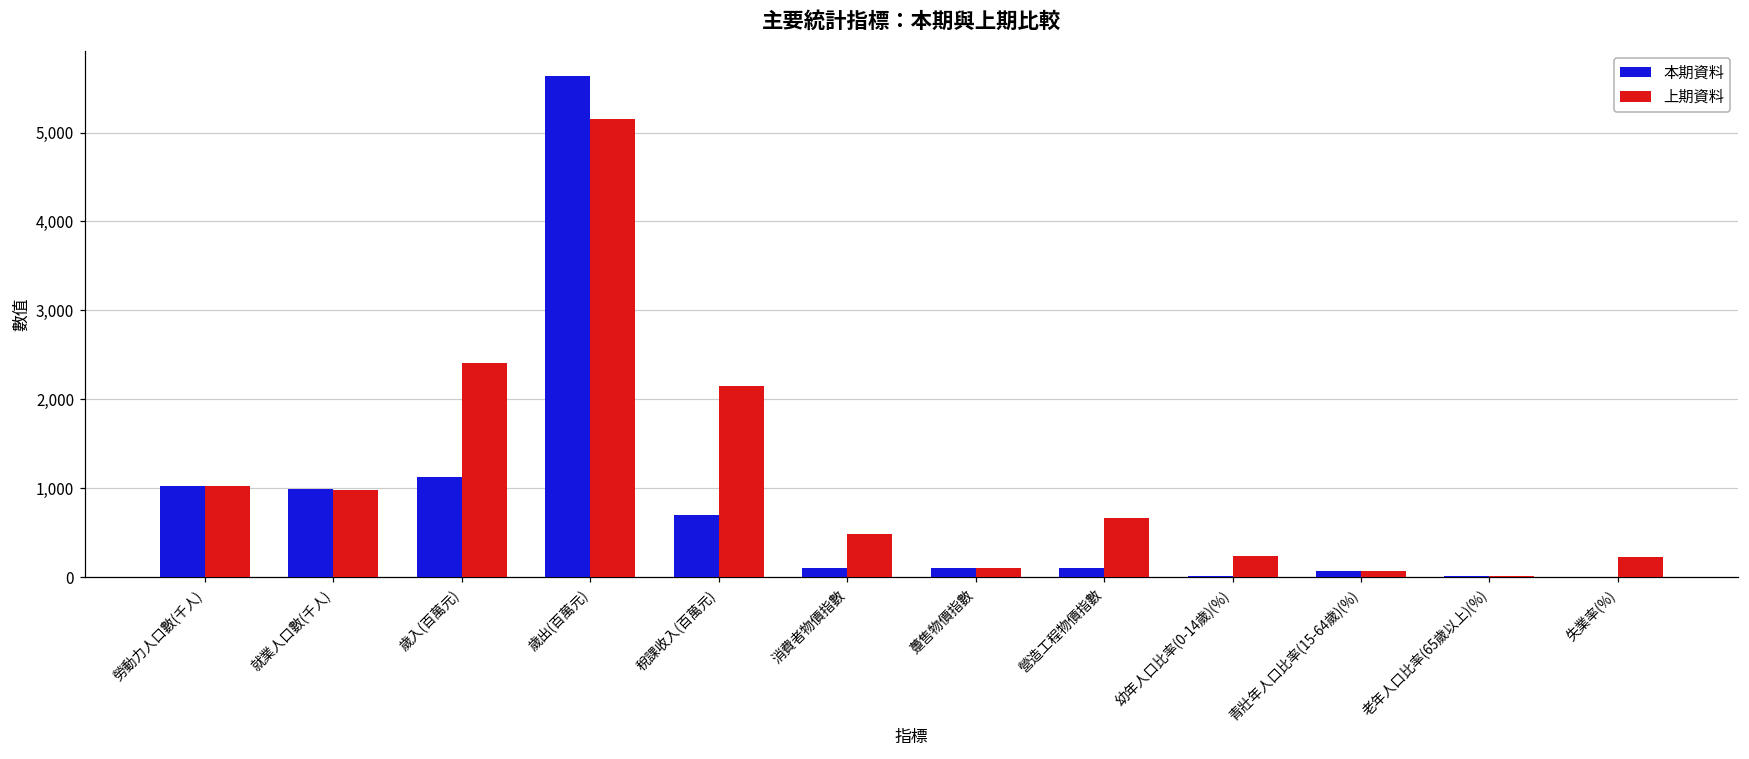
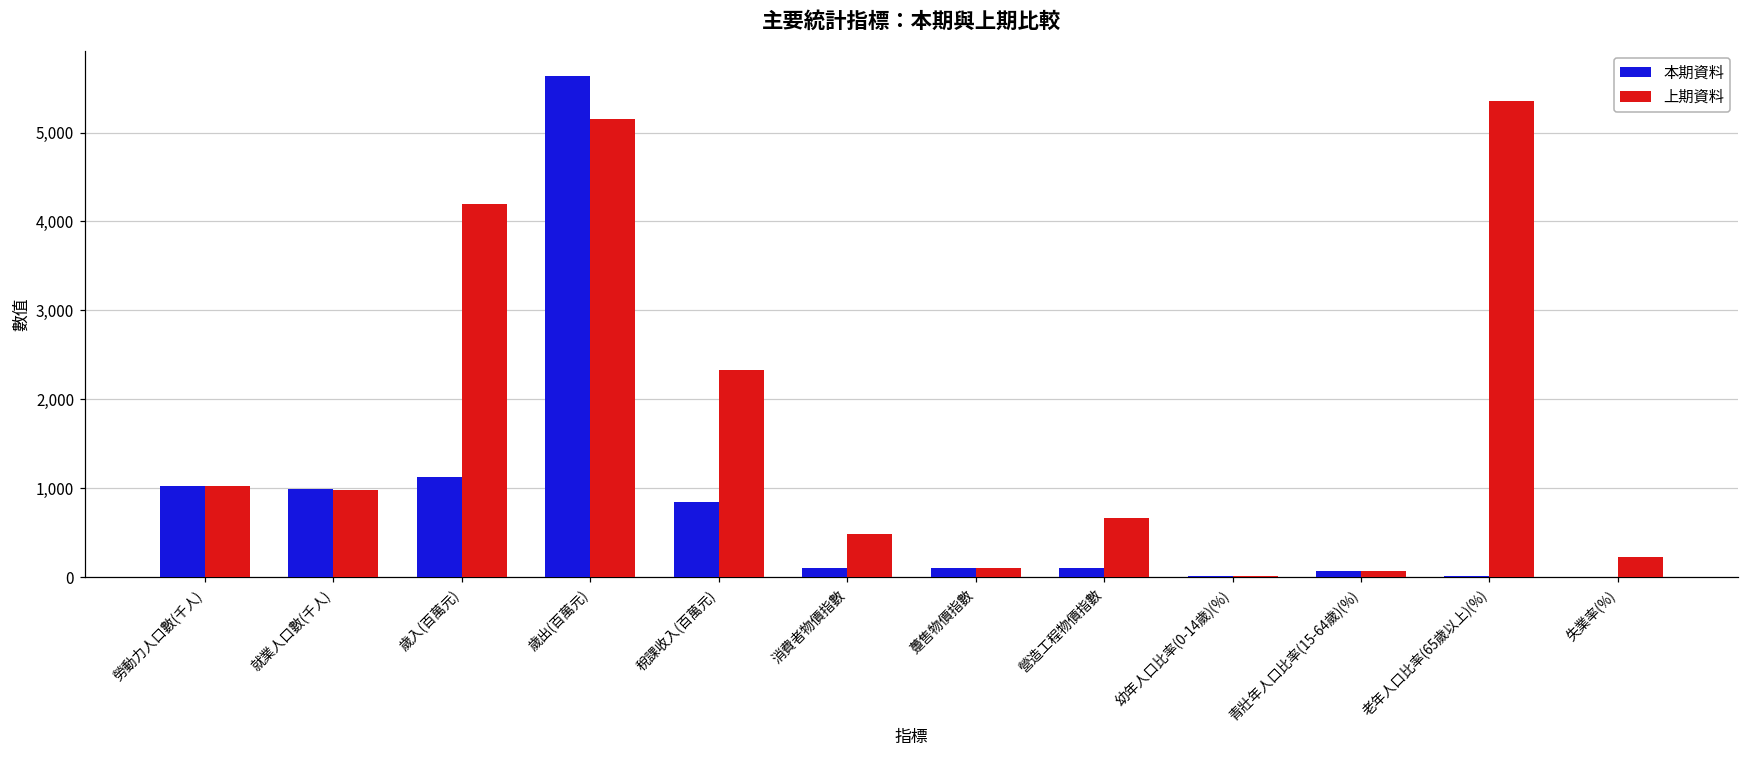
  {
    "本期資料": {
      "勞動力人口數(千人)": "1,000",
      "就業人口數(千人)": "1,000",
      "歲入(百萬元)": "1,100",
      "歲出(百萬元)": "5,600",
-     "稅課收入(百萬元)": "700",
+     "稅課收入(百萬元)": "800",
      "消費者物價指數": "100",
      "躉售物價指數": "100",
      "營造工程物價指數": "100",
      "青壯年人口比率(15-64歲)(%)": "100"
    },
    "上期資料": {
      "勞動力人口數(千人)": "1,000",
      "就業人口數(千人)": "1,000",
-     "歲入(百萬元)": "2,400",
+     "歲入(百萬元)": "4,200",
      "歲出(百萬元)": "5,200",
-     "稅課收入(百萬元)": "2,200",
+     "稅課收入(百萬元)": "2,300",
      "消費者物價指數": "500",
      "躉售物價指數": "100",
      "營造工程物價指數": "700",
-     "幼年人口比率(0-14歲)(%)": "200",
+     "幼年人口比率(0-14歲)(%)": "0",
      "青壯年人口比率(15-64歲)(%)": "100",
-     "老年人口比率(65歲以上)(%)": "0",
+     "老年人口比率(65歲以上)(%)": "5,400",
      "失業率(%)": "200"
    }
  }
